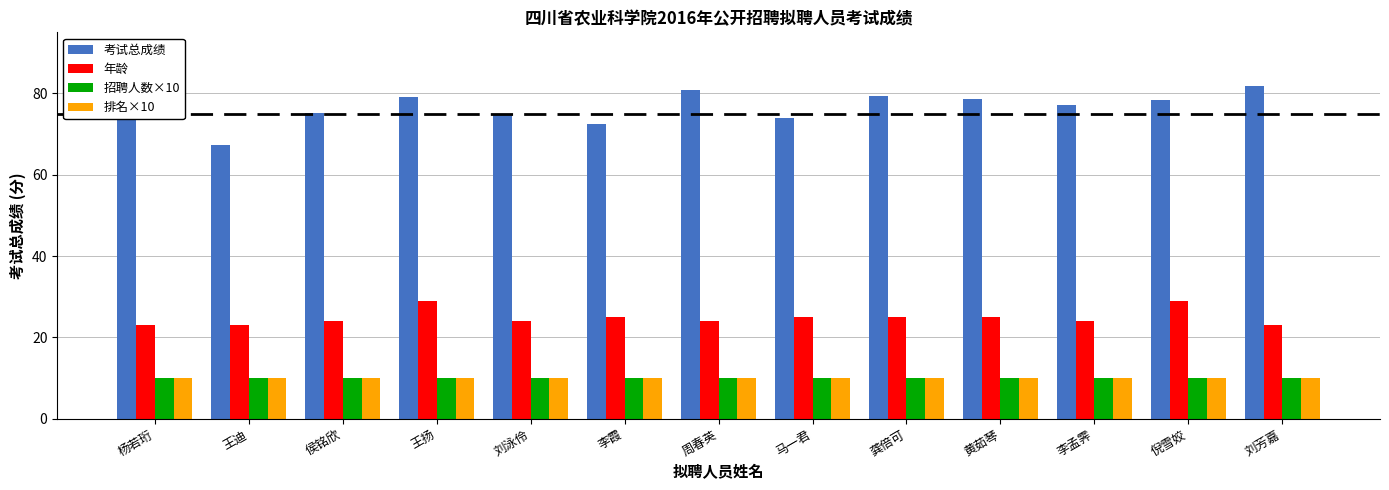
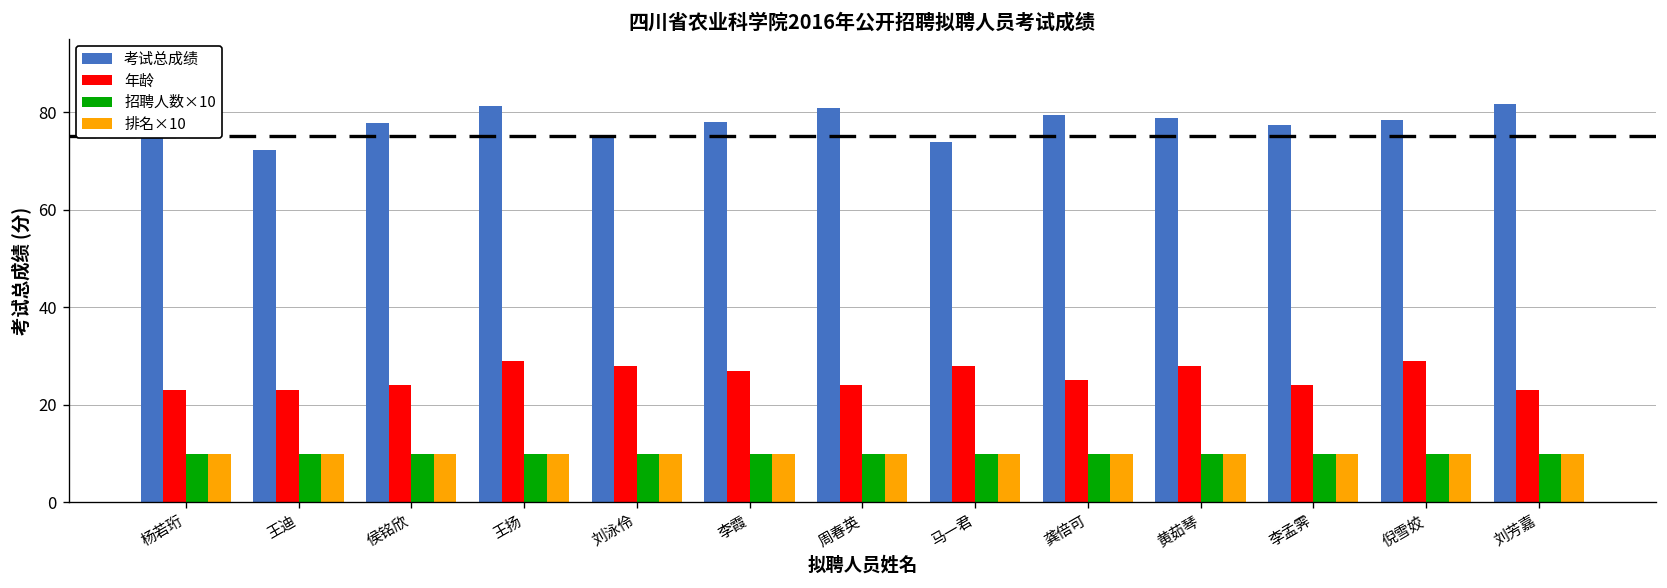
  {
    "考试总成绩": {
-     "王迪": 67,
-     "侯铭欣": 75,
-     "王扬": 79,
+     "王迪": 72,
+     "侯铭欣": 78,
+     "王扬": 81,
      "刘泳伶": 75,
-     "李霞": 73,
+     "李霞": 78,
      "周春英": 81,
      "马一君": 74,
      "龚倍可": 79,
      "黄茹琴": 79,
      "李孟霁": 77,
      "倪雪姣": 78,
      "刘芳嘉": 82
    },
    "年龄": {
      "杨若珩": 23,
      "王迪": 23,
      "侯铭欣": 24,
      "王扬": 29,
-     "刘泳伶": 24,
-     "李霞": 25,
+     "刘泳伶": 28,
+     "李霞": 27,
      "周春英": 24,
-     "马一君": 25,
+     "马一君": 28,
      "龚倍可": 25,
-     "黄茹琴": 25,
+     "黄茹琴": 28,
      "李孟霁": 24,
      "倪雪姣": 29,
      "刘芳嘉": 23
    },
    "招聘人数×10": {
      "杨若珩": 10,
      "王迪": 10,
      "侯铭欣": 10,
      "王扬": 10,
      "刘泳伶": 10,
      "李霞": 10,
      "周春英": 10,
      "马一君": 10,
      "龚倍可": 10,
      "黄茹琴": 10,
      "李孟霁": 10,
      "倪雪姣": 10,
      "刘芳嘉": 10
    },
    "排名×10": {
      "杨若珩": 10,
      "王迪": 10,
      "侯铭欣": 10,
      "王扬": 10,
      "刘泳伶": 10,
      "李霞": 10,
      "周春英": 10,
      "马一君": 10,
      "龚倍可": 10,
      "黄茹琴": 10,
      "李孟霁": 10,
      "倪雪姣": 10,
      "刘芳嘉": 10
    }
  }
